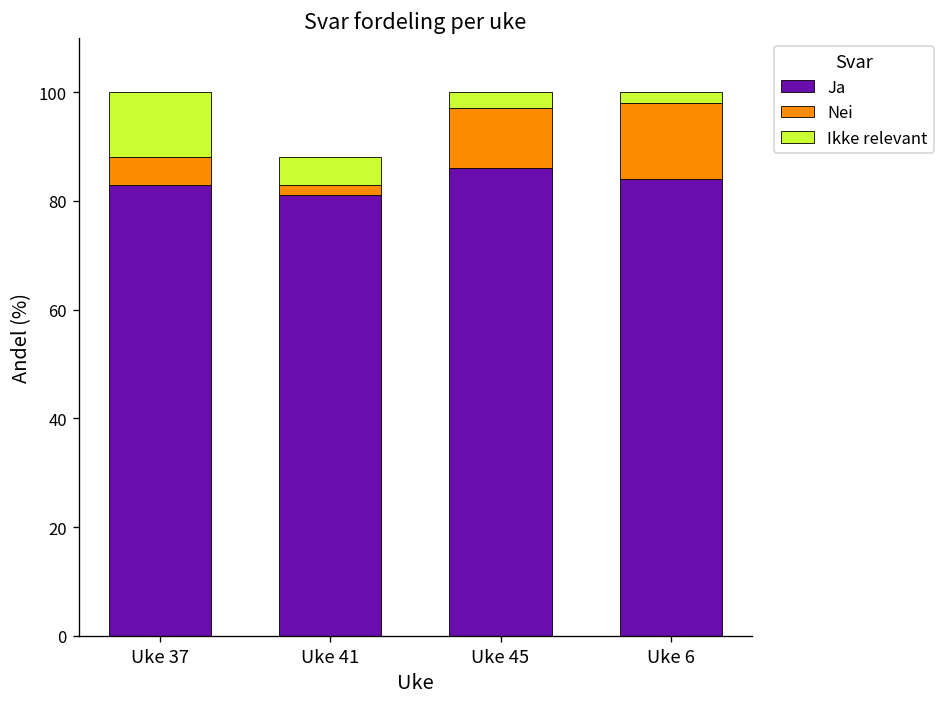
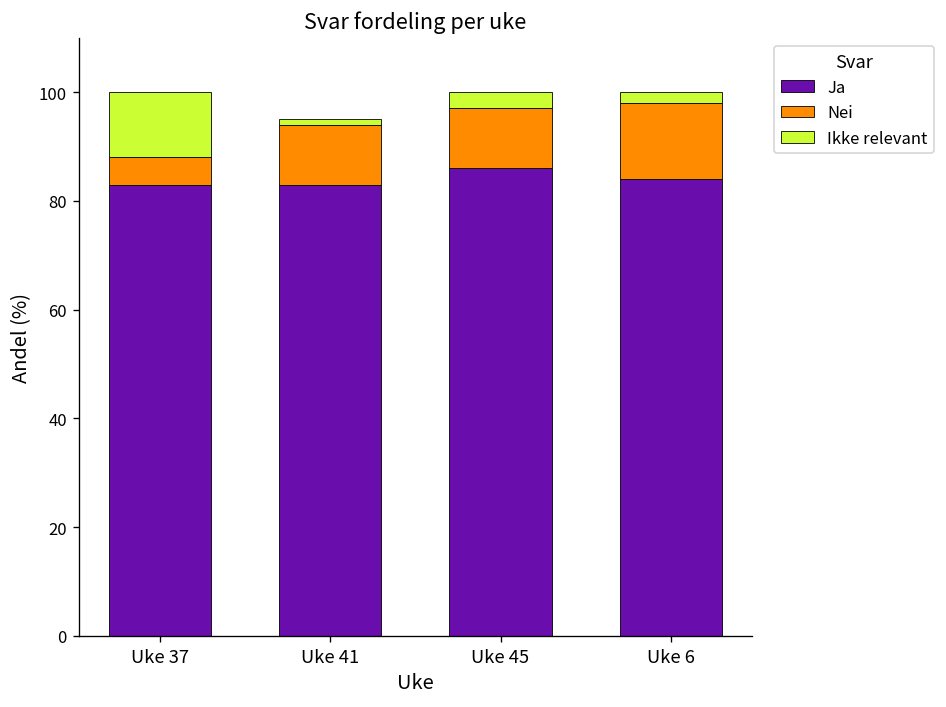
  {
    "Ja": {
      "Uke 37": 83,
-     "Uke 41": 81,
+     "Uke 41": 83,
      "Uke 45": 86,
      "Uke 6": 84
    },
    "Nei": {
      "Uke 37": 5,
-     "Uke 41": 2,
+     "Uke 41": 11,
      "Uke 45": 11,
      "Uke 6": 14
    },
    "Ikke relevant": {
      "Uke 37": 12,
-     "Uke 41": 5,
+     "Uke 41": 1,
      "Uke 45": 3,
      "Uke 6": 2
    }
  }
